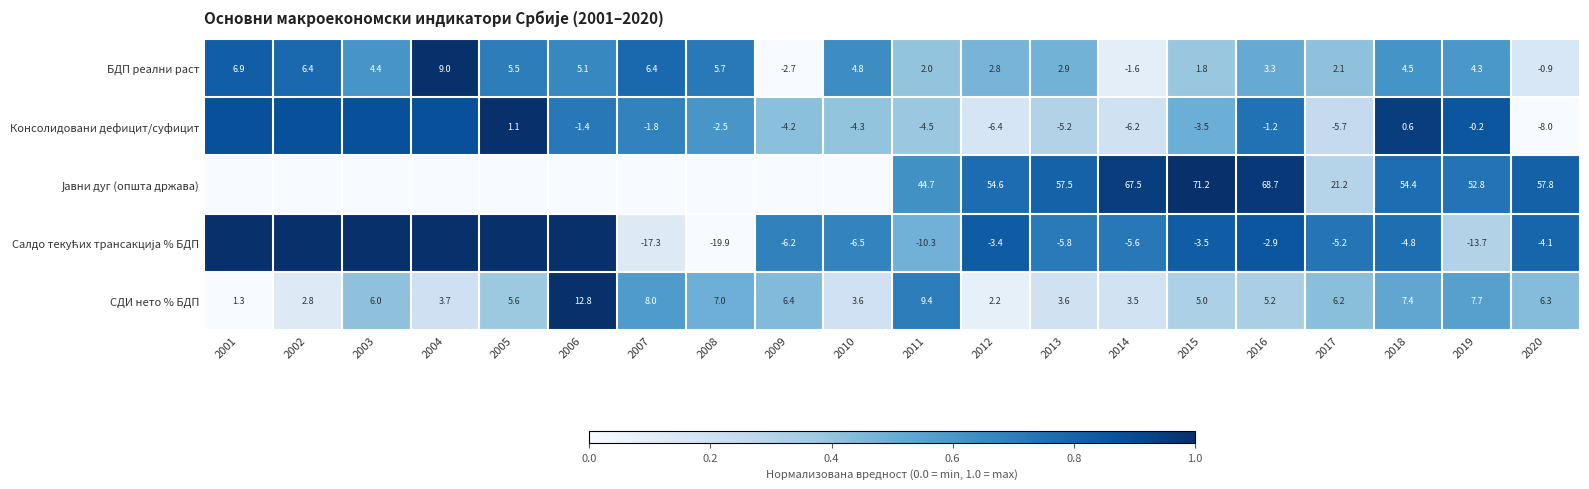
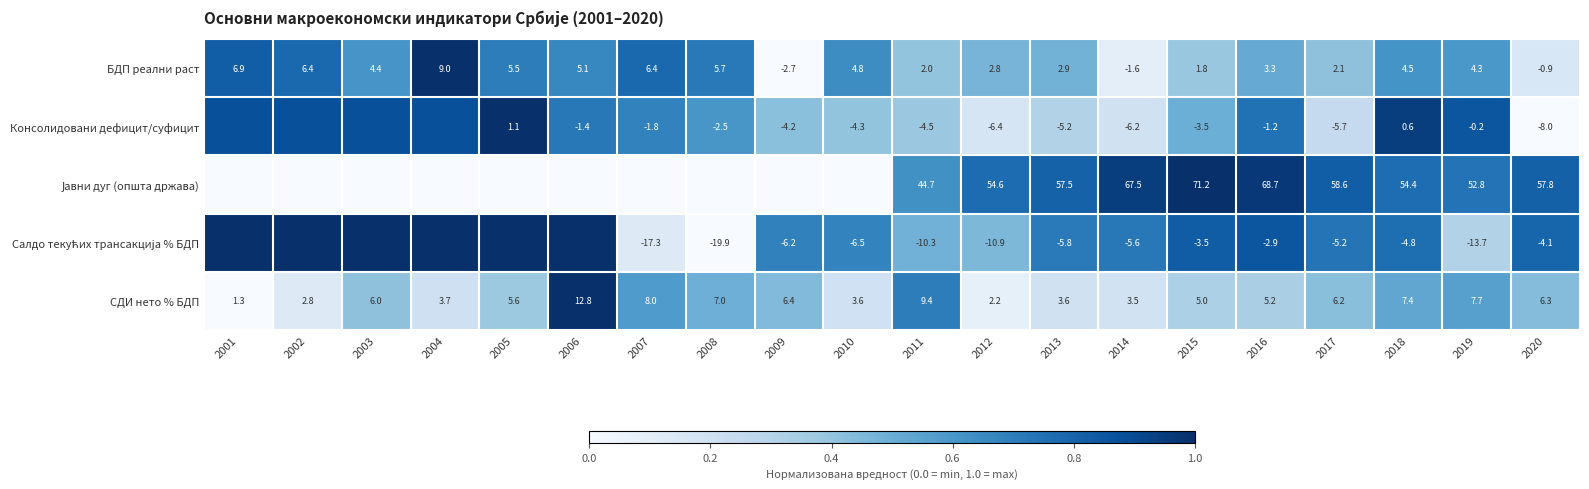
  {
    "БДП реални раст": {
      "2001": 6.9,
      "2002": 6.4,
      "2003": 4.4,
      "2004": 9.0,
      "2005": 5.5,
      "2006": 5.1,
      "2007": 6.4,
      "2008": 5.7,
      "2009": -2.7,
      "2010": 4.8,
      "2011": 2.0,
      "2012": 2.8,
      "2013": 2.9,
      "2014": -1.6,
      "2015": 1.8,
      "2016": 3.3,
      "2017": 2.1,
      "2018": 4.5,
      "2019": 4.3,
      "2020": -0.9
    },
    "Консолидовани дефицит/суфицит": {
      "2005": 1.1,
      "2006": -1.4,
      "2007": -1.8,
      "2008": -2.5,
      "2009": -4.2,
      "2010": -4.3,
      "2011": -4.5,
      "2012": -6.4,
      "2013": -5.2,
      "2014": -6.2,
      "2015": -3.5,
      "2016": -1.2,
      "2017": -5.7,
      "2018": 0.6,
      "2019": -0.2,
      "2020": -8.0
    },
    "Јавни дуг (општа држава)": {
      "2011": 44.7,
      "2012": 54.6,
      "2013": 57.5,
      "2014": 67.5,
      "2015": 71.2,
      "2016": 68.7,
-     "2017": 21.2,
+     "2017": 58.6,
      "2018": 54.4,
      "2019": 52.8,
      "2020": 57.8
    },
    "Салдо текућих трансакција % БДП": {
      "2007": -17.3,
      "2008": -19.9,
      "2009": -6.2,
      "2010": -6.5,
      "2011": -10.3,
-     "2012": -3.4,
+     "2012": -10.9,
      "2013": -5.8,
      "2014": -5.6,
      "2015": -3.5,
      "2016": -2.9,
      "2017": -5.2,
      "2018": -4.8,
      "2019": -13.7,
      "2020": -4.1
    },
    "СДИ нето % БДП": {
      "2001": 1.3,
      "2002": 2.8,
      "2003": 6.0,
      "2004": 3.7,
      "2005": 5.6,
      "2006": 12.8,
      "2007": 8.0,
      "2008": 7.0,
      "2009": 6.4,
      "2010": 3.6,
      "2011": 9.4,
      "2012": 2.2,
      "2013": 3.6,
      "2014": 3.5,
      "2015": 5.0,
      "2016": 5.2,
      "2017": 6.2,
      "2018": 7.4,
      "2019": 7.7,
      "2020": 6.3
    }
  }
